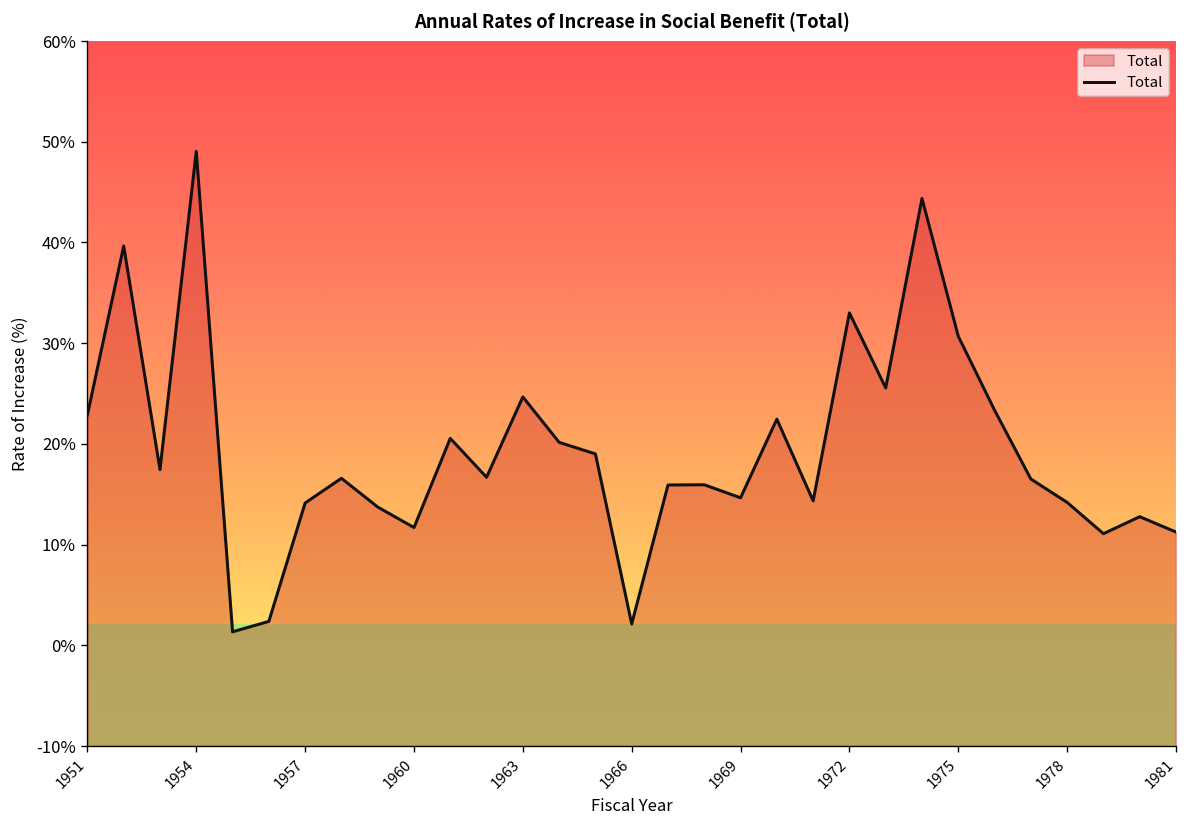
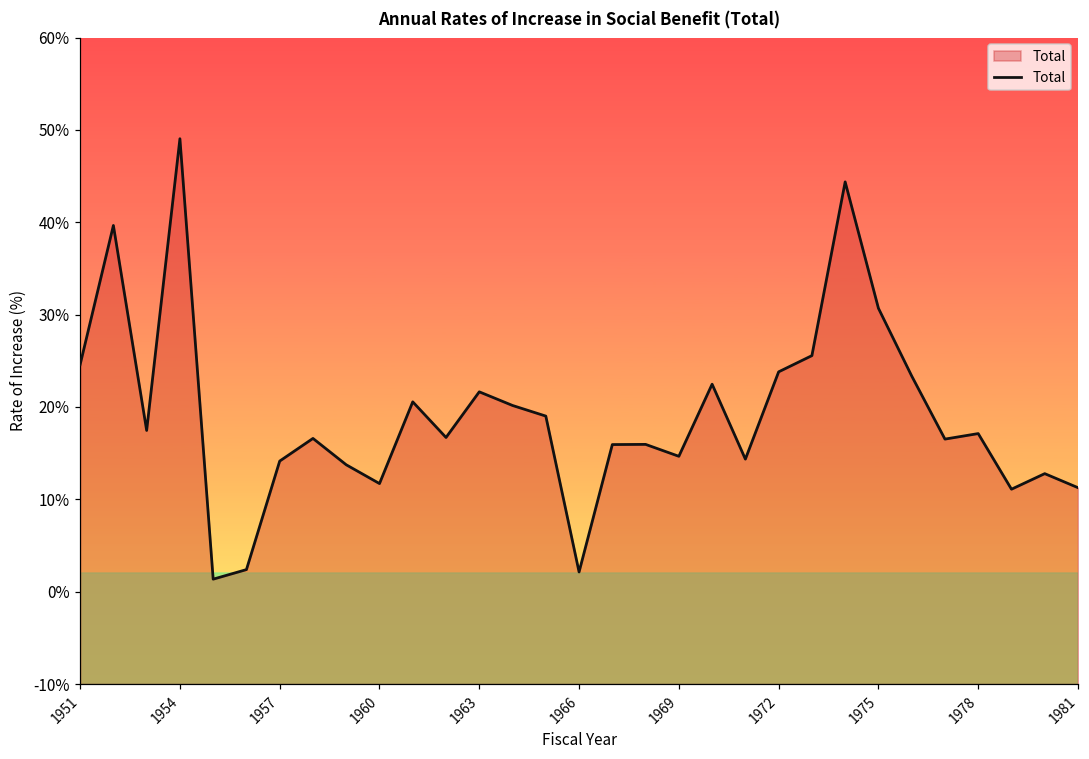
  {
-   "1951": "23%",
+   "1951": "25%",
    "1954": "49%",
    "1957": "14%",
    "1960": "12%",
-   "1963": "25%",
+   "1963": "22%",
    "1966": "2%",
    "1969": "15%",
-   "1972": "33%",
+   "1972": "24%",
    "1975": "31%",
-   "1978": "14%",
+   "1978": "17%",
    "1981": "11%"
  }
